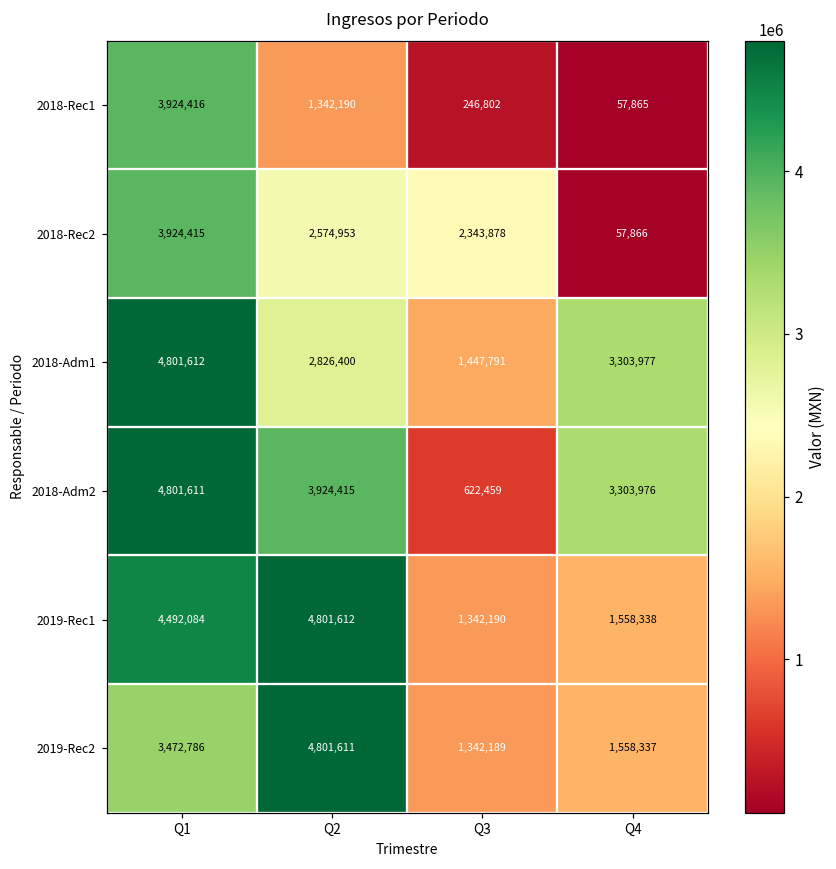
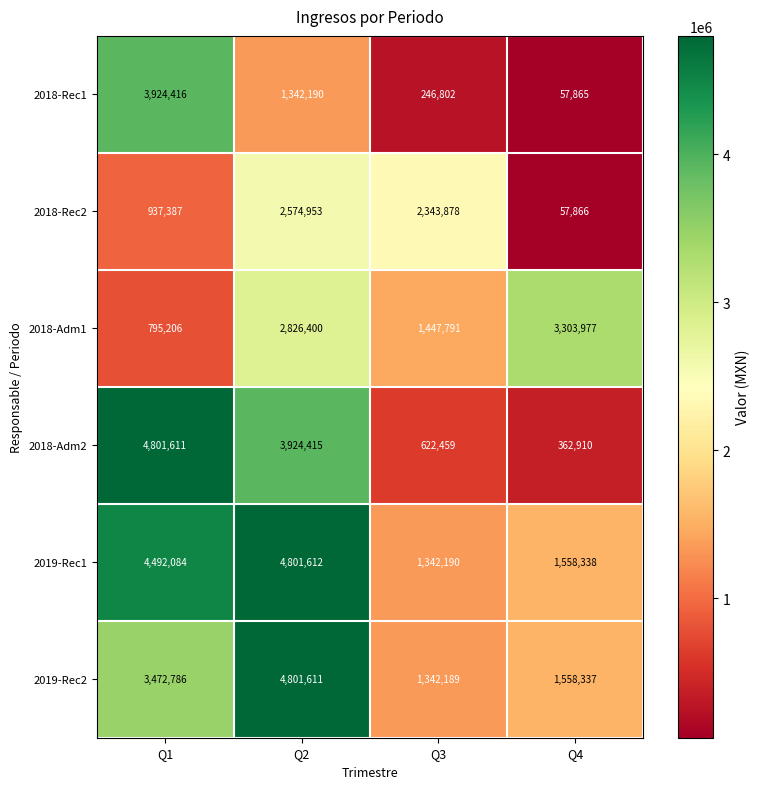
  {
    "2018-Rec1": {
      "Q1": "3,924,416",
      "Q2": "1,342,190",
      "Q3": "246,802",
      "Q4": "57,865"
    },
    "2018-Rec2": {
-     "Q1": "3,924,415",
+     "Q1": "937,387",
      "Q2": "2,574,953",
      "Q3": "2,343,878",
      "Q4": "57,866"
    },
    "2018-Adm1": {
-     "Q1": "4,801,612",
+     "Q1": "795,206",
      "Q2": "2,826,400",
      "Q3": "1,447,791",
      "Q4": "3,303,977"
    },
    "2018-Adm2": {
      "Q1": "4,801,611",
      "Q2": "3,924,415",
      "Q3": "622,459",
-     "Q4": "3,303,976"
+     "Q4": "362,910"
    },
    "2019-Rec1": {
      "Q1": "4,492,084",
      "Q2": "4,801,612",
      "Q3": "1,342,190",
      "Q4": "1,558,338"
    },
    "2019-Rec2": {
      "Q1": "3,472,786",
      "Q2": "4,801,611",
      "Q3": "1,342,189",
      "Q4": "1,558,337"
    }
  }
